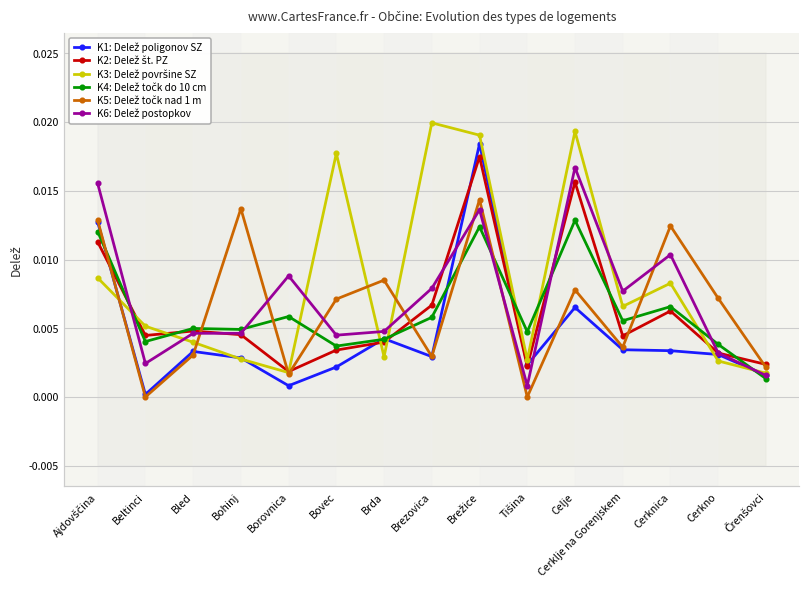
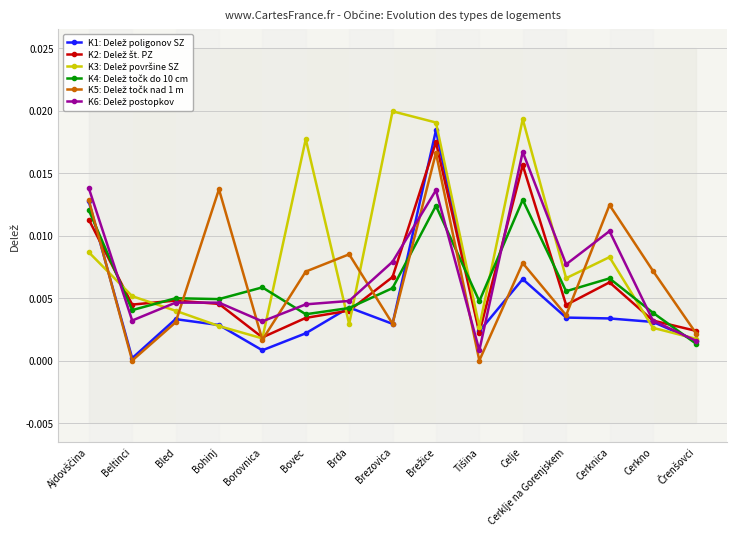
  {
    "K1: Delež poligonov SZ": {
      "Bled": 0.0033,
      "Borovnica": 0.0008,
      "Bovec": 0.0022,
      "Brežice": 0.0184,
      "Celje": 0.0065,
      "Cerknica": 0.0034
    },
    "K2: Delež št. PZ": {
      "Ajdovščina": 0.0113,
      "Beltinci": 0.0045,
      "Bovec": 0.0034,
      "Brda": 0.0040,
      "Brezovica": 0.0067,
      "Brežice": 0.0175,
      "Celje": 0.0156,
      "Cerklje na Gorenjskem": 0.0044,
      "Cerknica": 0.0063,
      "Črenšovci": 0.0024
    },
    "K3: Delež površine SZ": {
      "Ajdovščina": 0.0087,
      "Beltinci": 0.0051,
      "Bled": 0.0040,
      "Bovec": 0.0177,
      "Brda": 0.0029,
      "Brezovica": 0.0199,
      "Brežice": 0.0190,
      "Tišina": 0.0027,
      "Celje": 0.0193,
      "Cerklje na Gorenjskem": 0.0066,
      "Cerknica": 0.0083,
      "Cerkno": 0.0026
    },
    "K4: Delež točk do 10 cm": {
      "Ajdovščina": 0.0120,
      "Beltinci": 0.0040,
      "Bohinj": 0.0049,
      "Borovnica": 0.0059,
      "Bovec": 0.0037,
      "Brezovica": 0.0058,
      "Brežice": 0.0124,
      "Tišina": 0.0047,
      "Celje": 0.0129,
      "Cerklje na Gorenjskem": 0.0055,
      "Cerknica": 0.0066,
      "Cerkno": 0.0038,
      "Črenšovci": 0.0013
    },
    "K5: Delež točk nad 1 m": {
      "Bled": 0.0031,
      "Bohinj": 0.0137,
      "Bovec": 0.0071,
      "Brda": 0.0085,
-     "Brežice": 0.0144,
+     "Brežice": 0.0166,
      "Tišina": 0.0000,
      "Celje": 0.0078,
      "Cerknica": 0.0124,
      "Cerkno": 0.0072,
      "Črenšovci": 0.0022
    },
    "K6: Delež postopkov": {
-     "Ajdovščina": 0.0155,
-     "Beltinci": 0.0024,
-     "Borovnica": 0.0088,
+     "Ajdovščina": 0.0138,
+     "Beltinci": 0.0032,
+     "Borovnica": 0.0031,
      "Bovec": 0.0045,
      "Brda": 0.0048,
      "Brezovica": 0.0079,
      "Brežice": 0.0136,
      "Tišina": 0.0008,
      "Celje": 0.0167,
      "Cerklje na Gorenjskem": 0.0077,
      "Cerknica": 0.0104
    }
  }
